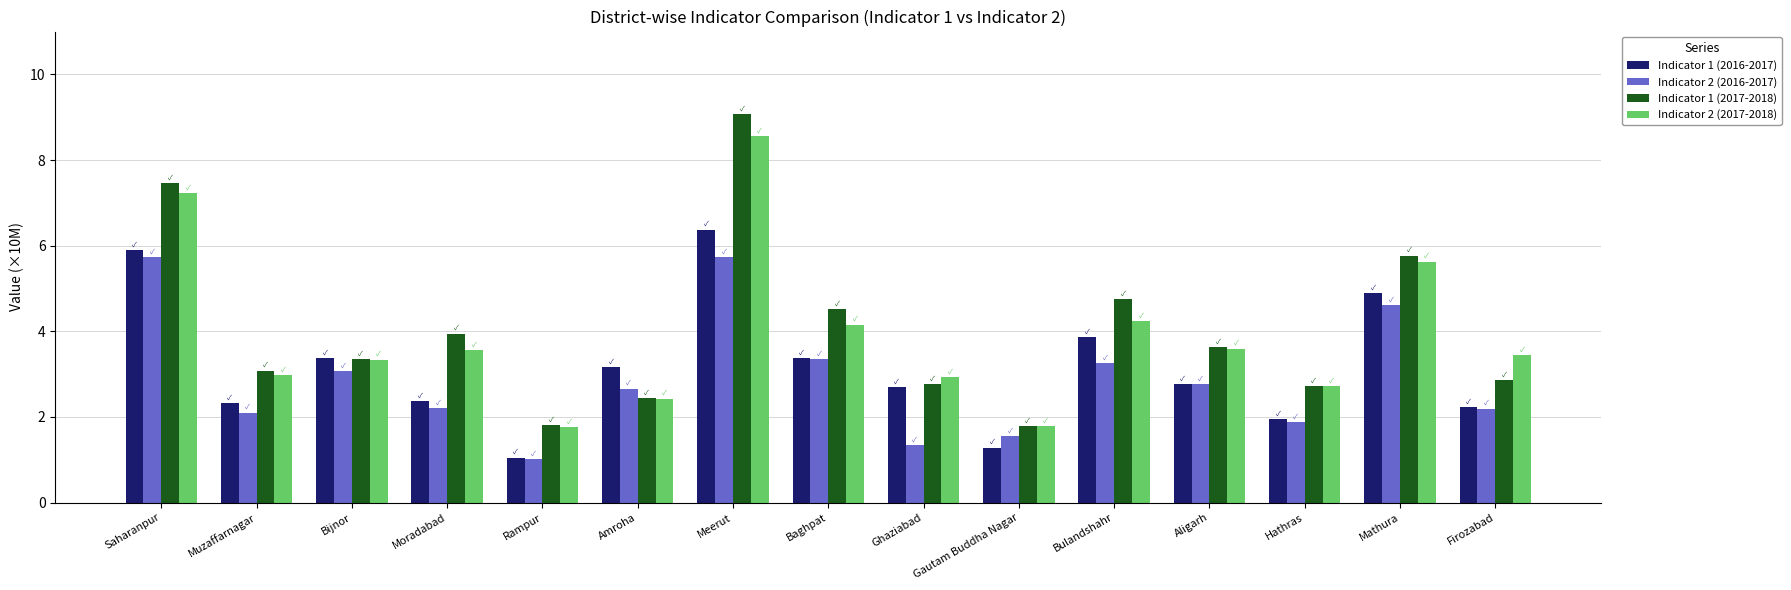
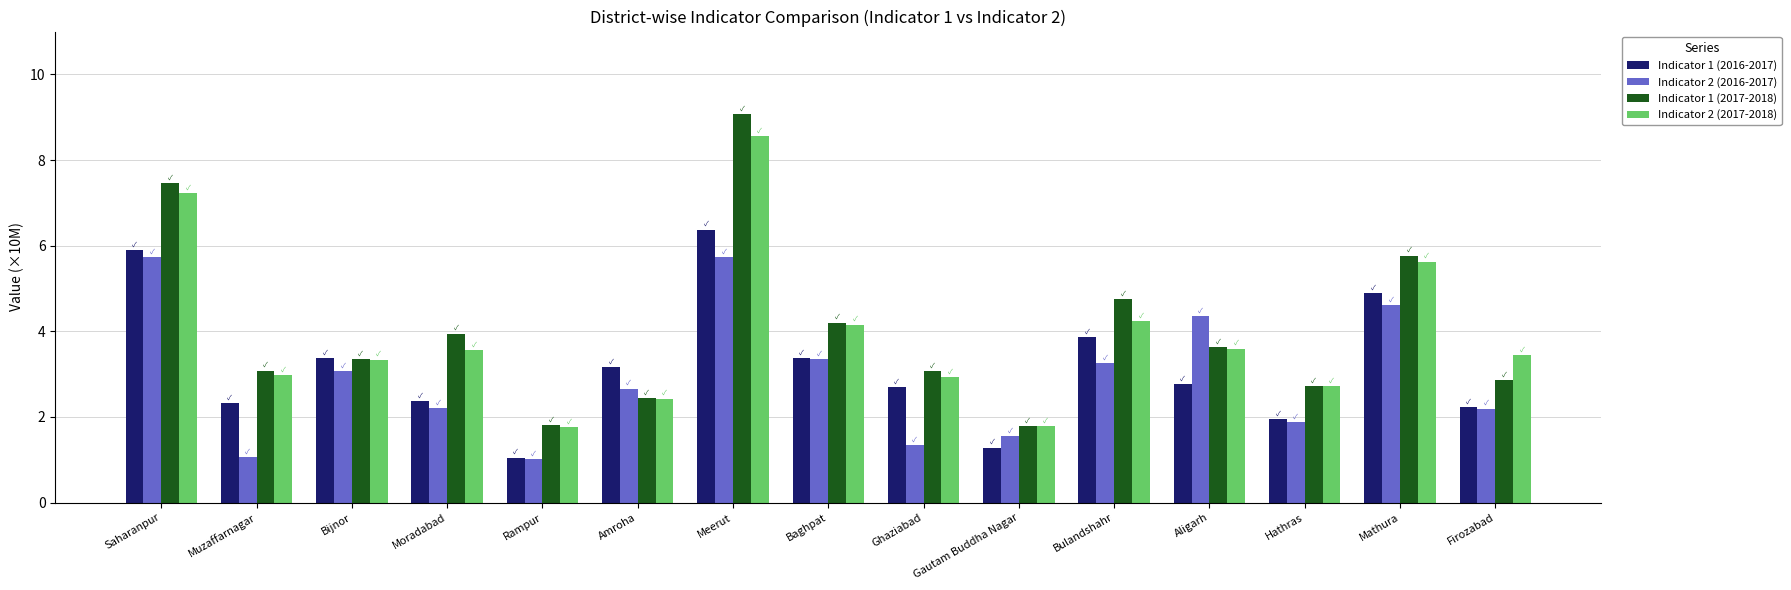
  {
    "Indicator 1 (2016-2017)": {
      "Saharanpur": 5.9,
      "Muzaffarnagar": 2.3,
      "Bijnor": 3.4,
      "Moradabad": 2.4,
      "Rampur": 1.1,
      "Amroha": 3.2,
      "Meerut": 6.4,
      "Baghpat": 3.4,
      "Ghaziabad": 2.7,
      "Gautam Buddha Nagar": 1.3,
      "Bulandshahr": 3.9,
      "Aligarh": 2.8,
      "Hathras": 1.9,
      "Mathura": 4.9,
      "Firozabad": 2.2
    },
    "Indicator 2 (2016-2017)": {
      "Saharanpur": 5.7,
-     "Muzaffarnagar": 2.1,
+     "Muzaffarnagar": 1.1,
      "Bijnor": 3.1,
      "Moradabad": 2.2,
      "Rampur": 1.0,
      "Amroha": 2.7,
      "Meerut": 5.7,
      "Baghpat": 3.3,
      "Ghaziabad": 1.3,
      "Gautam Buddha Nagar": 1.6,
      "Bulandshahr": 3.3,
-     "Aligarh": 2.8,
+     "Aligarh": 4.3,
      "Hathras": 1.9,
      "Mathura": 4.6,
      "Firozabad": 2.2
    },
    "Indicator 1 (2017-2018)": {
      "Saharanpur": 7.5,
      "Muzaffarnagar": 3.1,
      "Bijnor": 3.4,
      "Moradabad": 3.9,
      "Rampur": 1.8,
      "Amroha": 2.4,
      "Meerut": 9.1,
-     "Baghpat": 4.5,
-     "Ghaziabad": 2.8,
+     "Baghpat": 4.2,
+     "Ghaziabad": 3.1,
      "Gautam Buddha Nagar": 1.8,
      "Bulandshahr": 4.7,
      "Aligarh": 3.6,
      "Hathras": 2.7,
      "Mathura": 5.8,
      "Firozabad": 2.9
    },
    "Indicator 2 (2017-2018)": {
      "Saharanpur": 7.2,
      "Muzaffarnagar": 3.0,
      "Bijnor": 3.3,
      "Moradabad": 3.6,
      "Rampur": 1.8,
      "Amroha": 2.4,
      "Meerut": 8.6,
      "Baghpat": 4.2,
      "Ghaziabad": 2.9,
      "Gautam Buddha Nagar": 1.8,
      "Bulandshahr": 4.2,
      "Aligarh": 3.6,
      "Hathras": 2.7,
      "Mathura": 5.6,
      "Firozabad": 3.4
    }
  }
